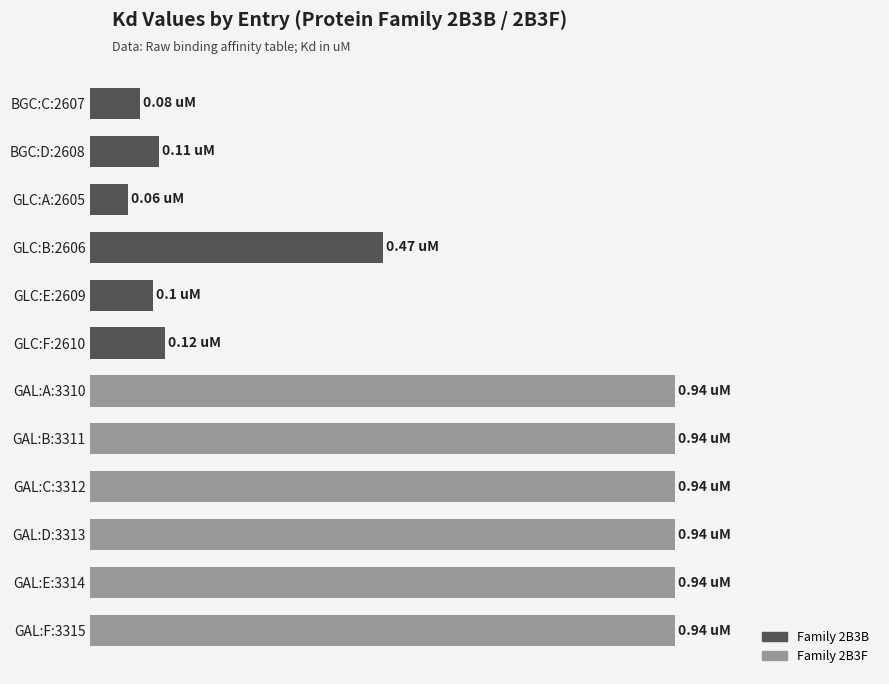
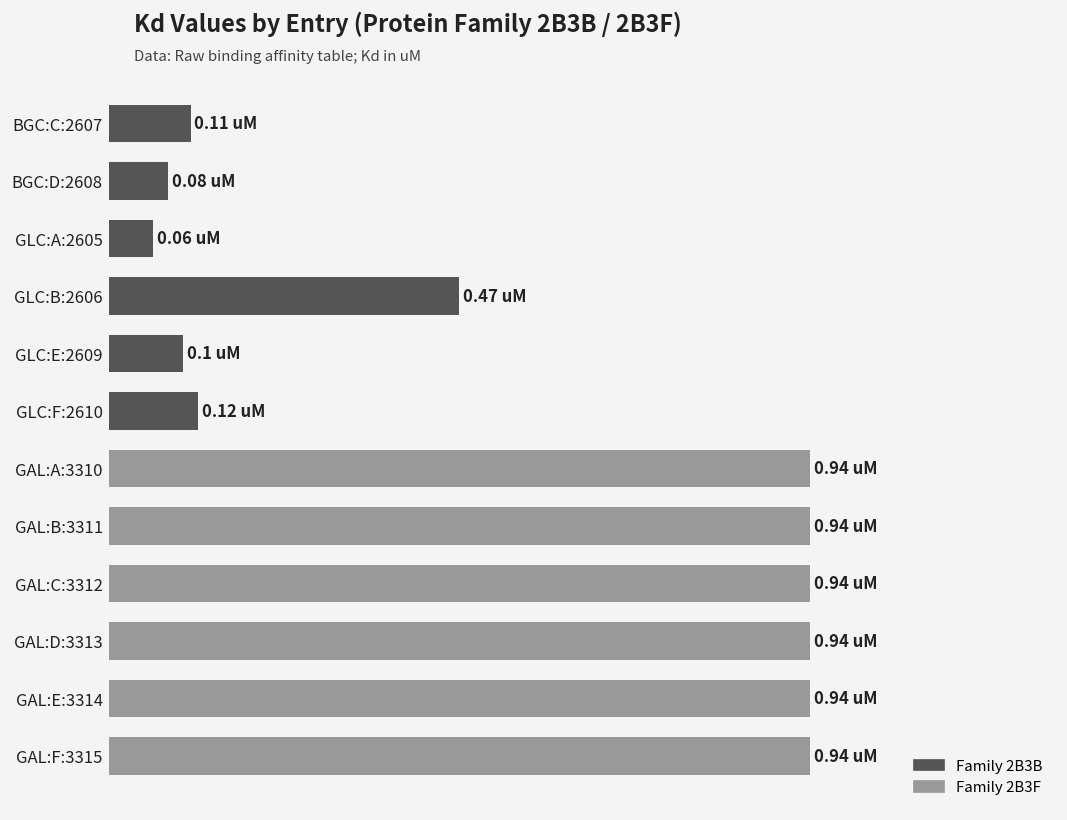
  {
-   "BGC:C:2607": 0.08,
-   "BGC:D:2608": 0.11,
+   "BGC:C:2607": 0.11,
+   "BGC:D:2608": 0.08,
    "GLC:A:2605": 0.06,
    "GLC:B:2606": 0.47,
    "GLC:E:2609": 0.1,
    "GLC:F:2610": 0.12,
    "GAL:A:3310": 0.94,
    "GAL:B:3311": 0.94,
    "GAL:C:3312": 0.94,
    "GAL:D:3313": 0.94,
    "GAL:E:3314": 0.94,
    "GAL:F:3315": 0.94
  }
